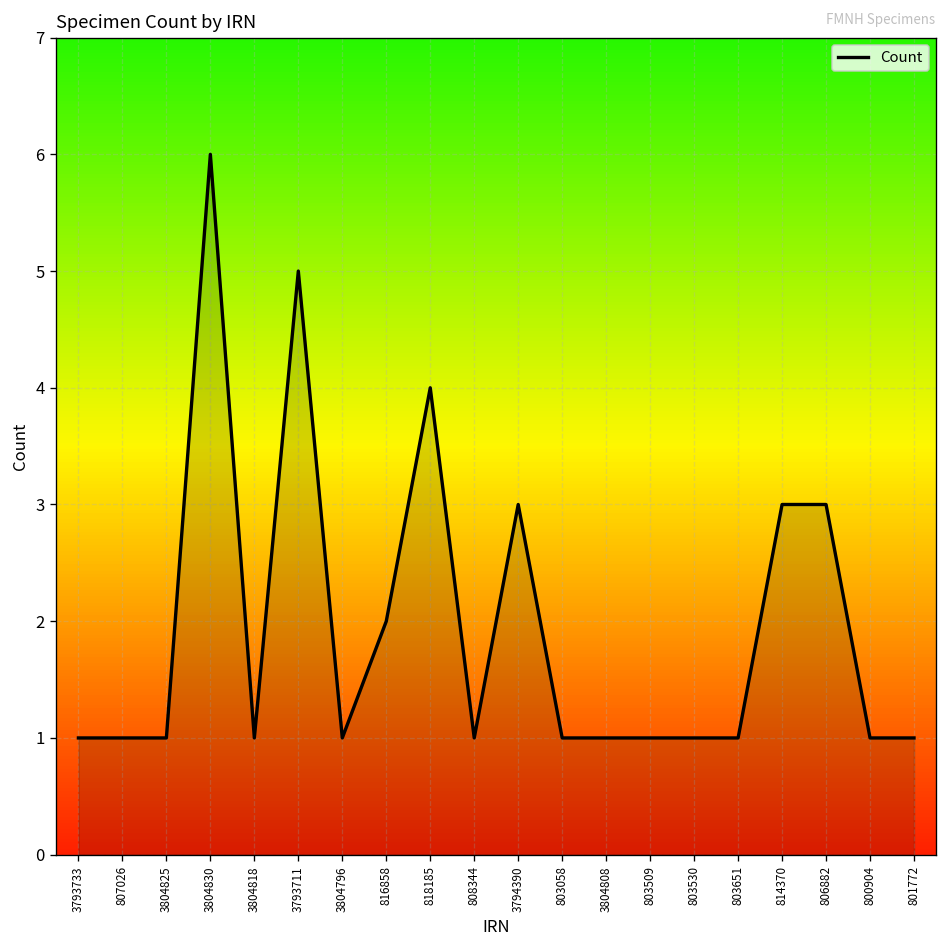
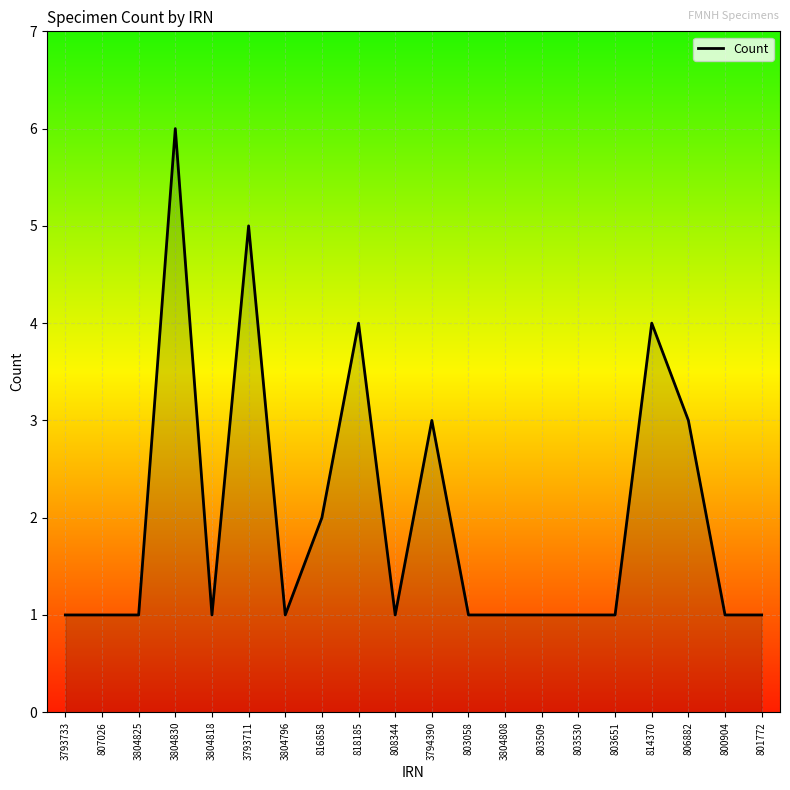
  {
    "3793733": 1,
    "807026": 1,
    "3804825": 1,
    "3804830": 6,
    "3804818": 1,
    "3793711": 5,
    "3804796": 1,
    "816858": 2,
    "818185": 4,
    "808344": 1,
    "3794390": 3,
    "803058": 1,
    "3804808": 1,
    "803509": 1,
    "803530": 1,
    "803651": 1,
-   "814370": 3,
+   "814370": 4,
    "806882": 3,
    "800904": 1,
    "801772": 1
  }
